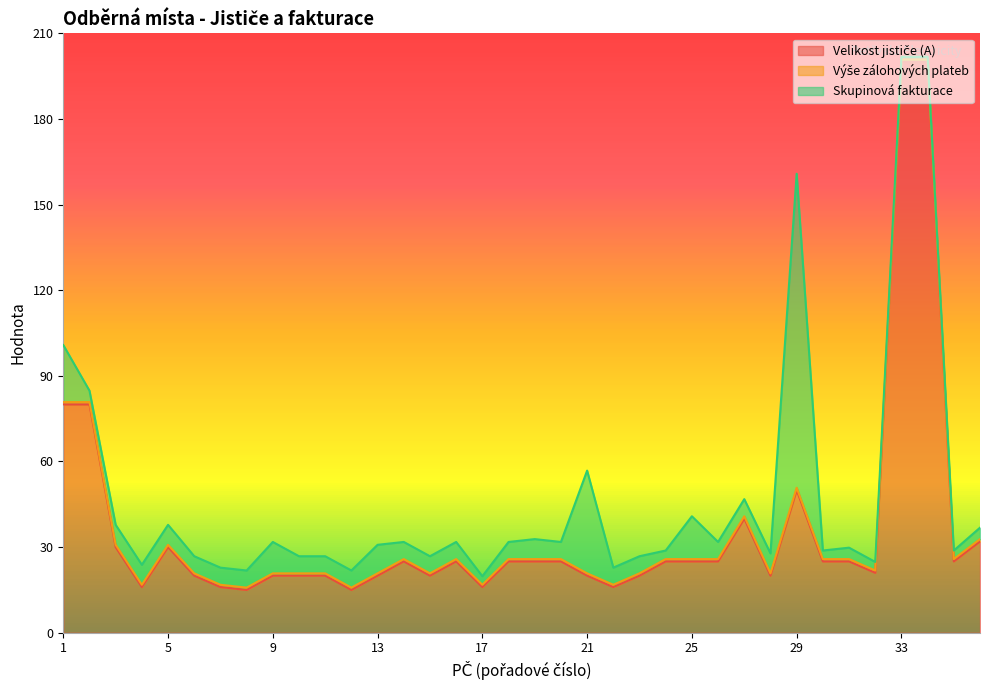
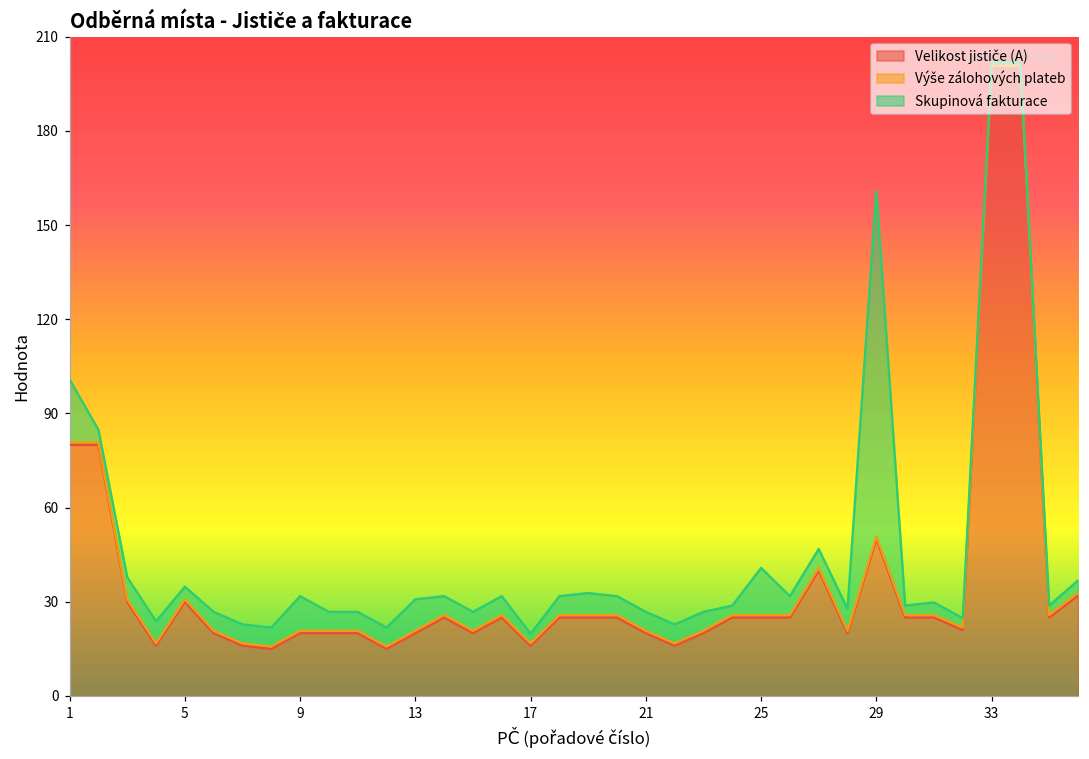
  {
    "Skupinová fakturace": {
      "1": 20,
-     "5": 7,
+     "5": 4,
      "9": 11,
      "13": 10,
      "17": 3,
-     "21": 36,
+     "21": 6,
      "25": 15,
      "29": 110
    }
  }
